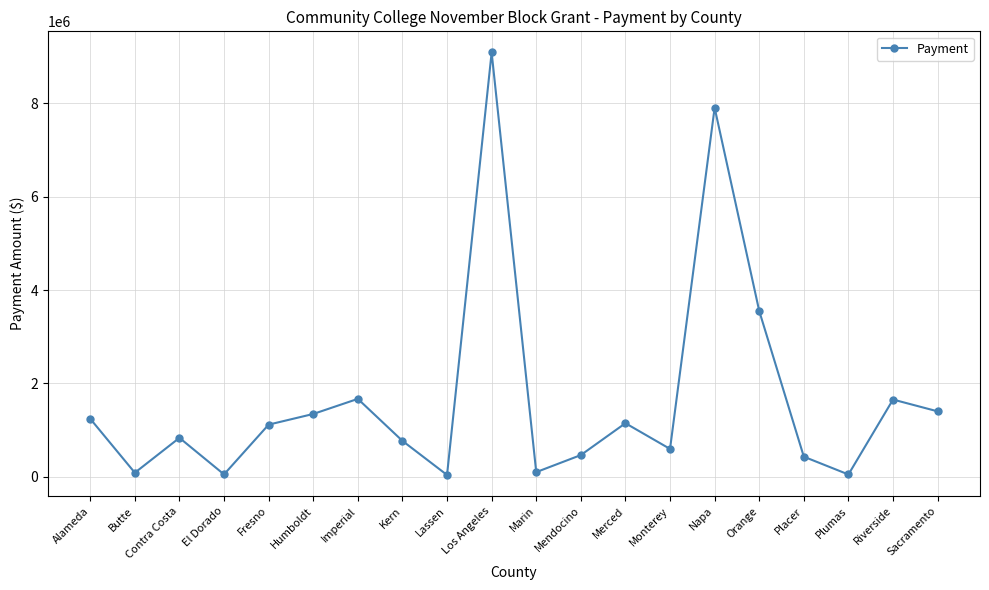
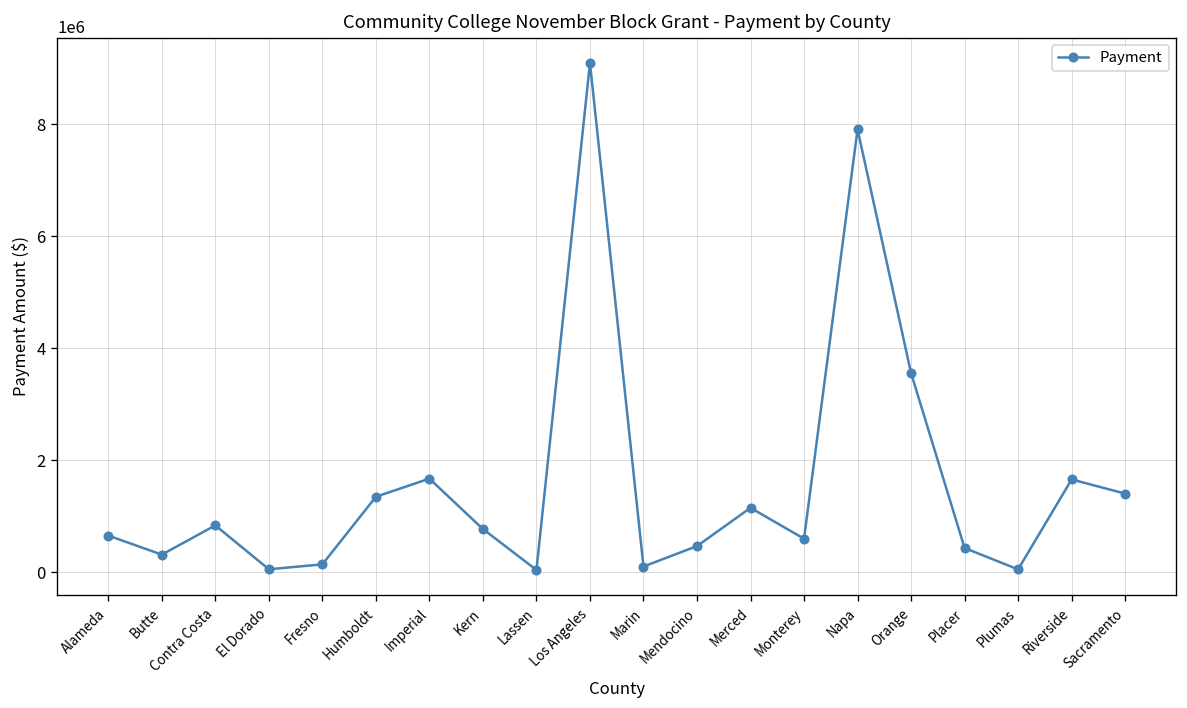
  {
-   "Alameda": 1200000,
-   "Butte": 100000,
+   "Alameda": 700000,
+   "Butte": 300000,
    "Contra Costa": 800000,
    "El Dorado": 100000,
-   "Fresno": 1100000,
+   "Fresno": 100000,
    "Humboldt": 1300000,
    "Imperial": 1700000,
    "Kern": 800000,
    "Lassen": 0,
    "Los Angeles": 9100000,
    "Marin": 100000,
    "Mendocino": 500000,
    "Merced": 1100000,
    "Monterey": 600000,
    "Napa": 7900000,
    "Orange": 3600000,
    "Placer": 400000,
    "Plumas": 0,
    "Riverside": 1700000,
    "Sacramento": 1400000
  }
